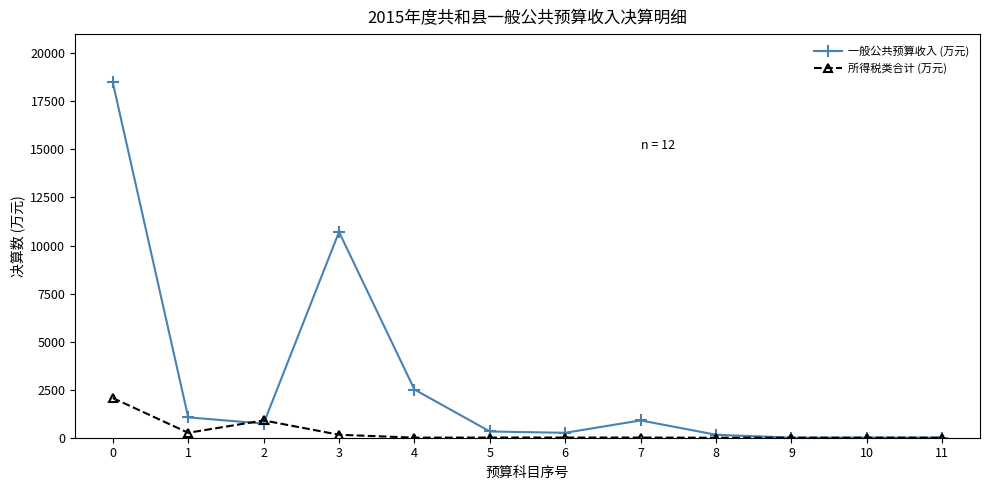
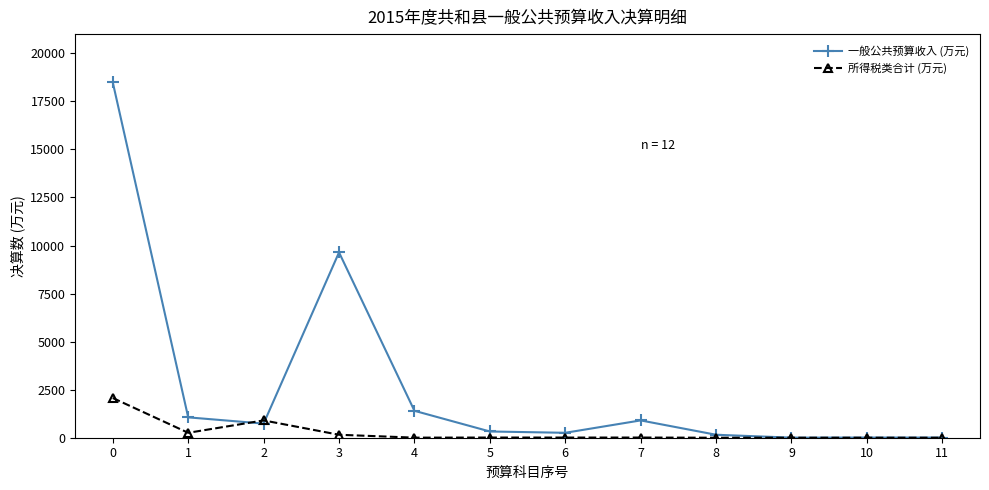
  {
    "一般公共预算收入 (万元)": {
      "0": 18500,
      "1": 1100,
      "2": 700,
-     "3": 10700,
-     "4": 2500,
+     "3": 9600,
+     "4": 1400,
      "5": 300,
      "6": 300,
      "7": 900,
      "8": 200
    },
    "所得税类合计 (万元)": {
      "0": 2100,
      "1": 300,
      "2": 900,
      "3": 200,
      "4": 0,
      "5": 0,
      "6": 0,
      "7": 0,
      "8": 0
    }
  }
